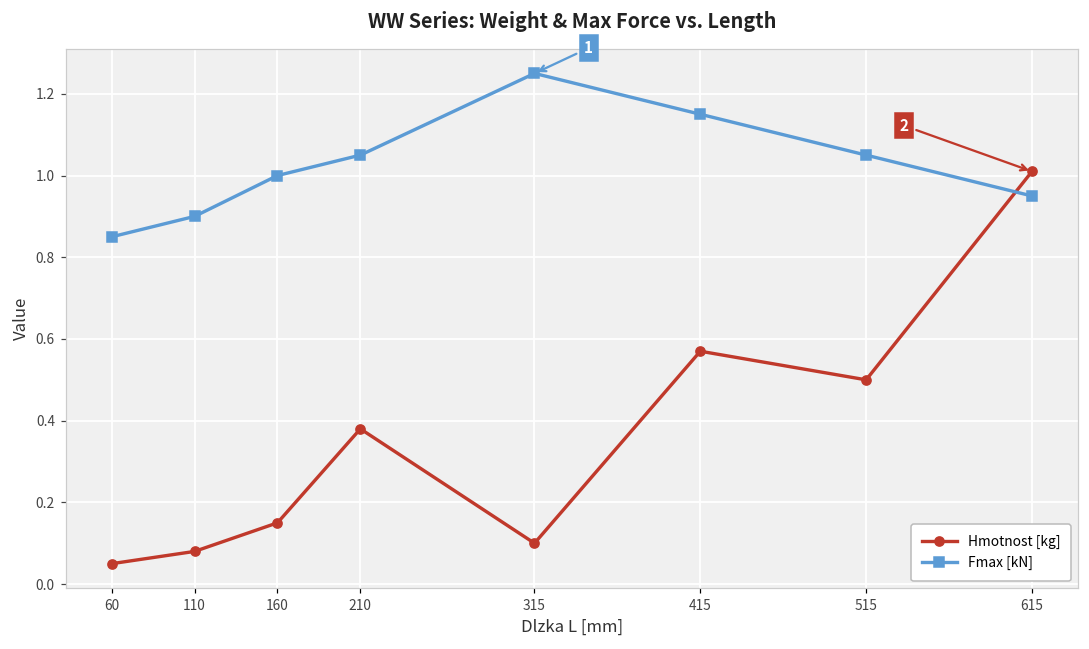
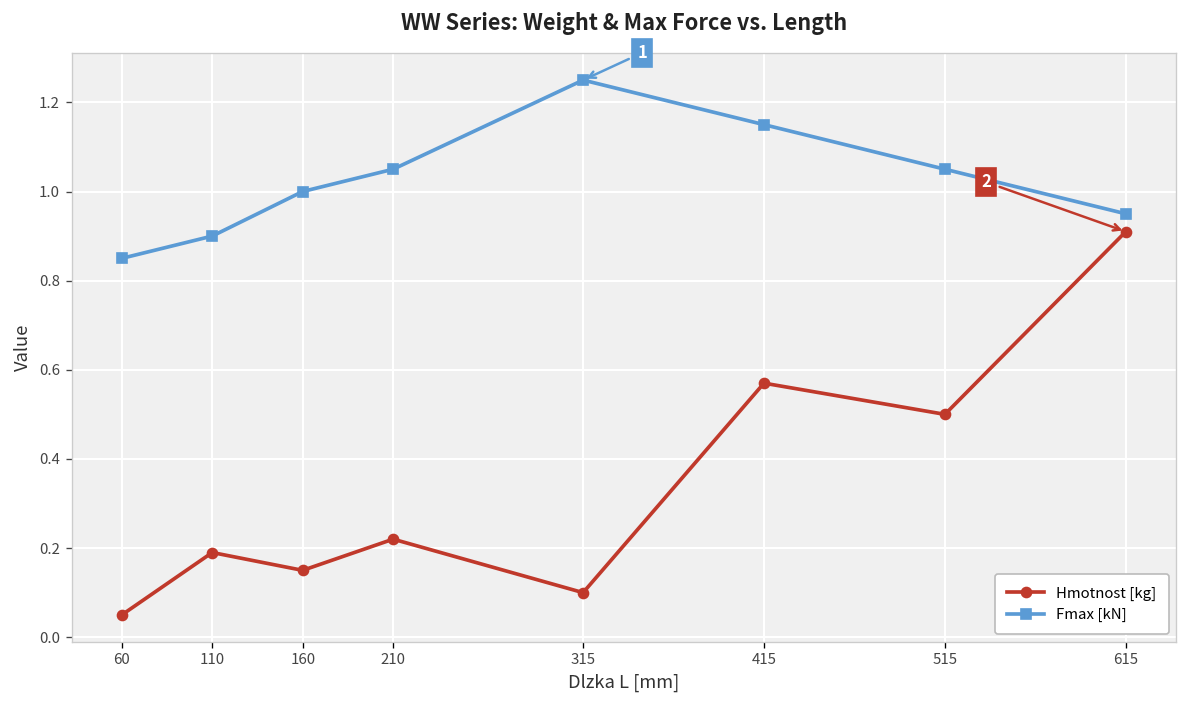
  {
    "Hmotnost [kg]": {
      "60": 0.05,
-     "110": 0.08,
+     "110": 0.19,
      "160": 0.15,
-     "210": 0.38,
+     "210": 0.22,
      "315": 0.10,
      "415": 0.57,
      "515": 0.50,
-     "615": 1.01
+     "615": 0.91
    },
    "Fmax [kN]": {
      "60": 0.85,
      "110": 0.90,
      "160": 1.00,
      "210": 1.05,
      "315": 1.25,
      "415": 1.15,
      "515": 1.05,
      "615": 0.95
    }
  }
